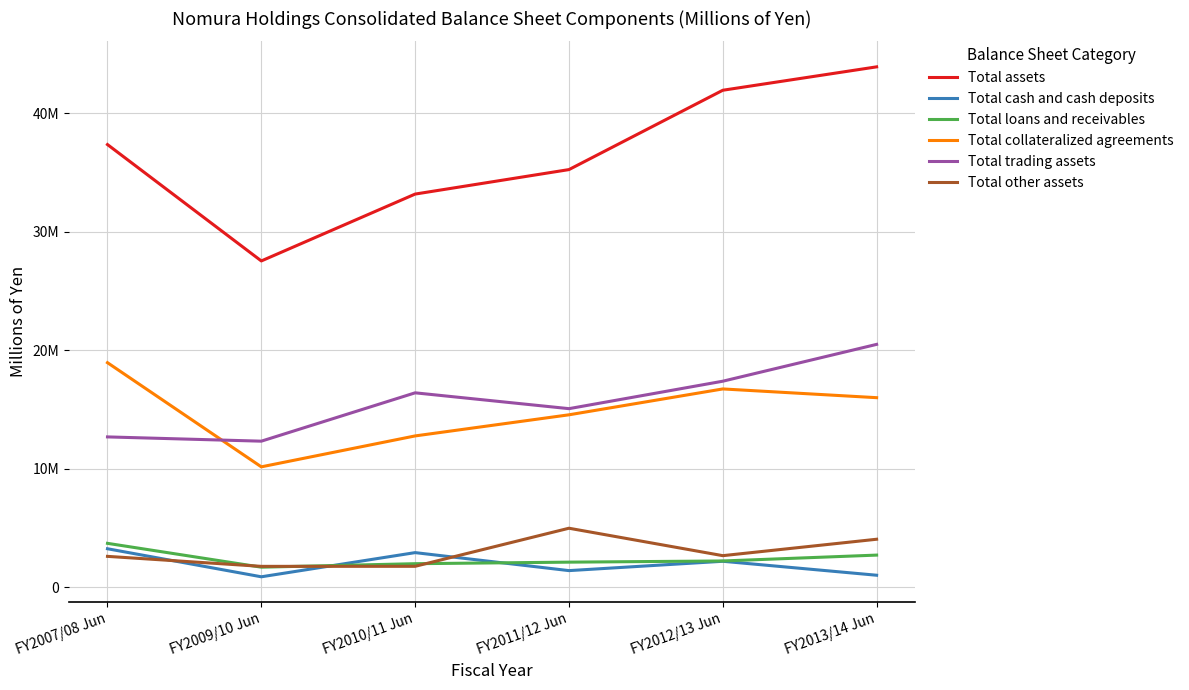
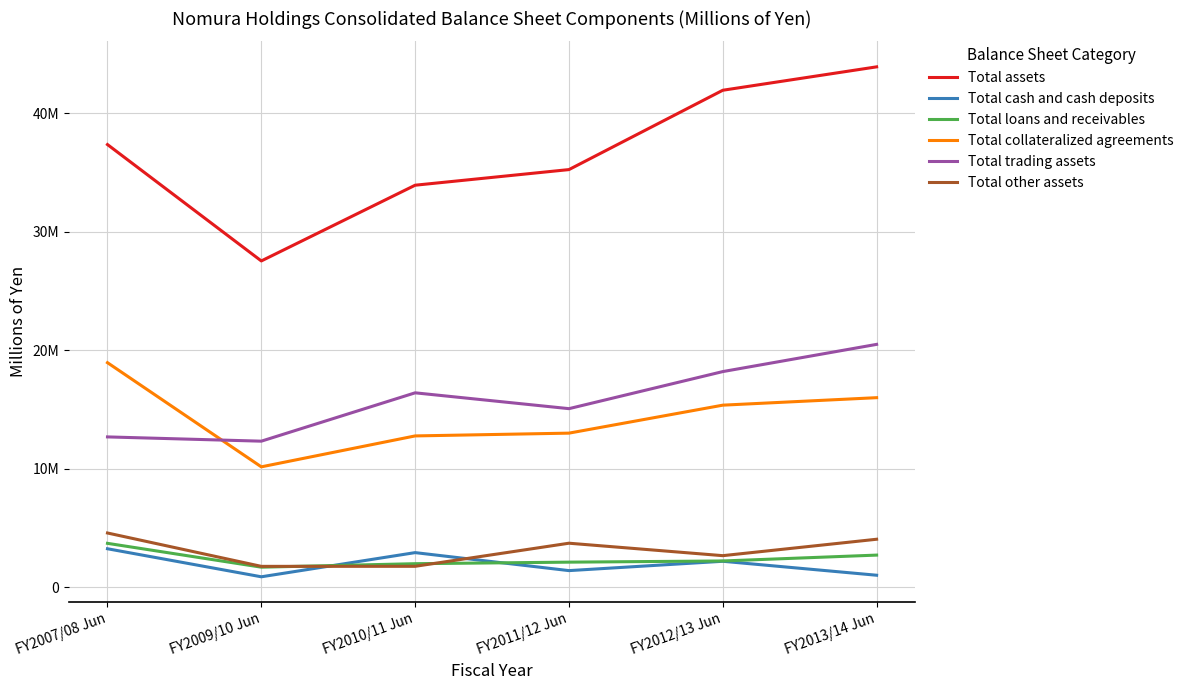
  {
    "Total assets": {
      "FY2007/08 Jun": 37400000,
      "FY2009/10 Jun": 27500000,
-     "FY2010/11 Jun": 33200000,
+     "FY2010/11 Jun": 33900000,
      "FY2011/12 Jun": 35300000,
      "FY2012/13 Jun": 42000000,
      "FY2013/14 Jun": 43900000
    },
    "Total cash and cash deposits": {
      "FY2007/08 Jun": 3200000,
      "FY2009/10 Jun": 900000,
      "FY2010/11 Jun": 2900000,
      "FY2011/12 Jun": 1400000,
      "FY2013/14 Jun": 1000000
    },
    "Total loans and receivables": {
      "FY2007/08 Jun": 3700000,
      "FY2010/11 Jun": 2000000,
      "FY2011/12 Jun": 2100000,
      "FY2013/14 Jun": 2700000
    },
    "Total collateralized agreements": {
      "FY2007/08 Jun": 18900000,
      "FY2009/10 Jun": 10200000,
      "FY2010/11 Jun": 12800000,
-     "FY2011/12 Jun": 14500000,
-     "FY2012/13 Jun": 16700000,
+     "FY2011/12 Jun": 13000000,
+     "FY2012/13 Jun": 15400000,
      "FY2013/14 Jun": 16000000
    },
    "Total trading assets": {
      "FY2007/08 Jun": 12700000,
      "FY2009/10 Jun": 12300000,
      "FY2010/11 Jun": 16400000,
      "FY2011/12 Jun": 15100000,
-     "FY2012/13 Jun": 17400000,
+     "FY2012/13 Jun": 18200000,
      "FY2013/14 Jun": 20500000
    },
    "Total other assets": {
-     "FY2007/08 Jun": 2600000,
+     "FY2007/08 Jun": 4600000,
      "FY2010/11 Jun": 1800000,
-     "FY2011/12 Jun": 5000000,
+     "FY2011/12 Jun": 3700000,
      "FY2012/13 Jun": 2700000,
      "FY2013/14 Jun": 4000000
    }
  }
